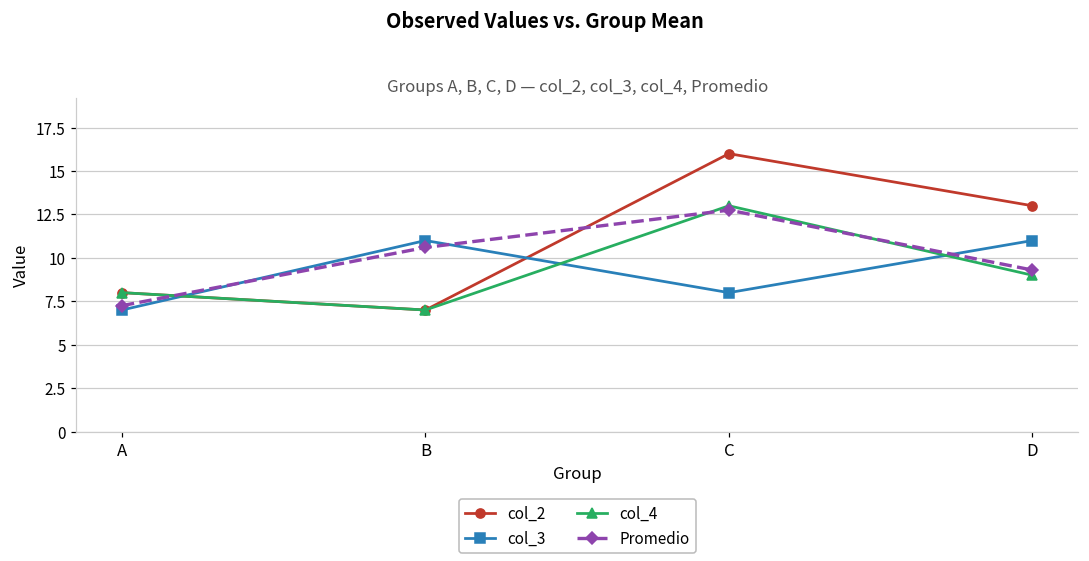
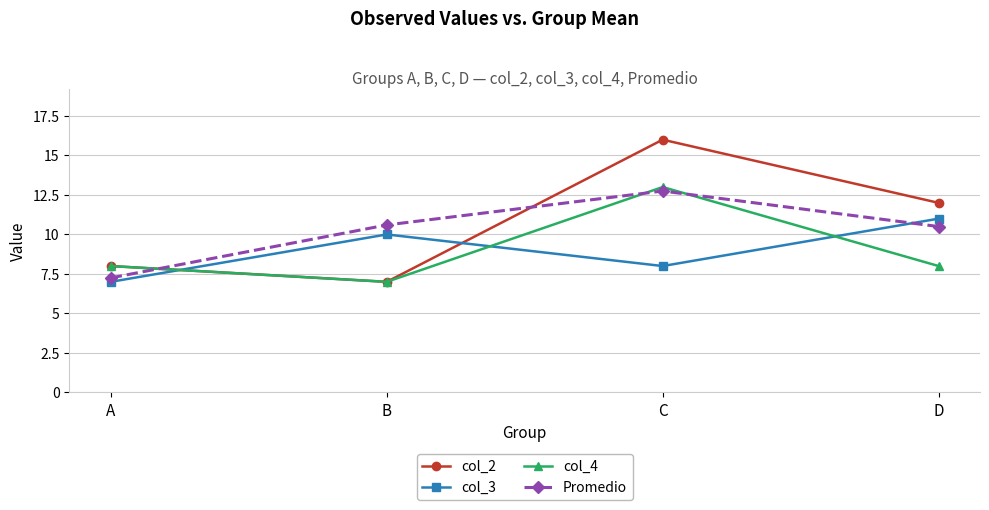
  {
    "col_2": {
      "C": 16,
-     "D": 13
+     "D": 12
    },
    "col_3": {
      "A": 7,
-     "B": 11,
+     "B": 10,
      "C": 8,
      "D": 11
    },
    "col_4": {
      "C": 13,
-     "D": 9
+     "D": 8
    },
    "Promedio": {
      "A": 7.3,
      "B": 10.6,
      "C": 12.8,
-     "D": 9.3
+     "D": 10.5
    }
  }
